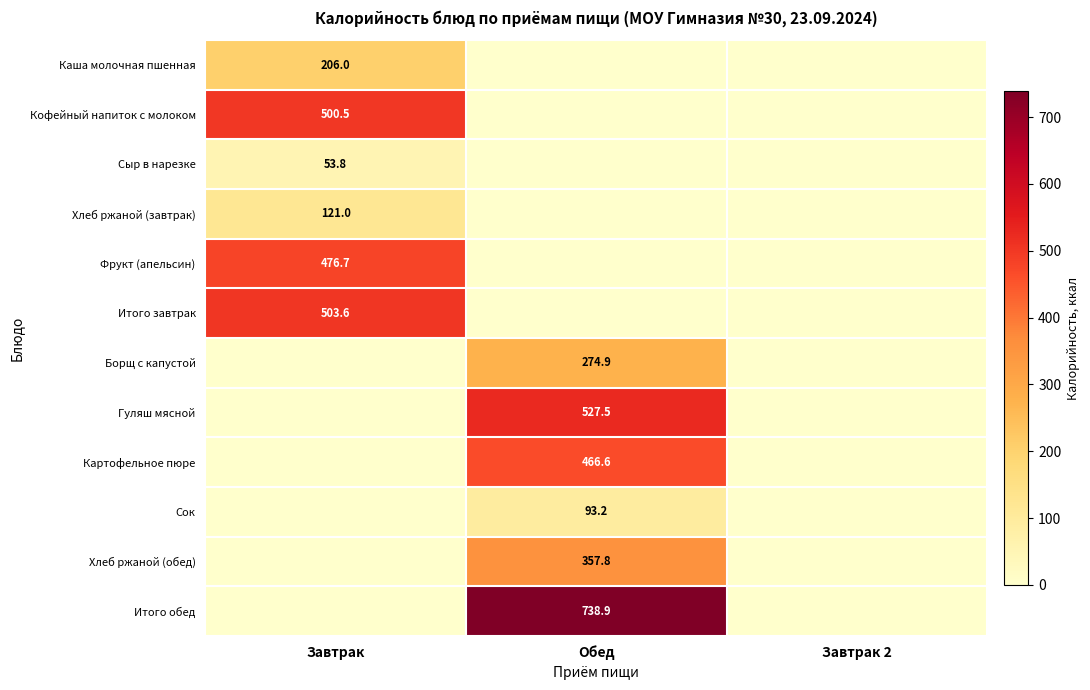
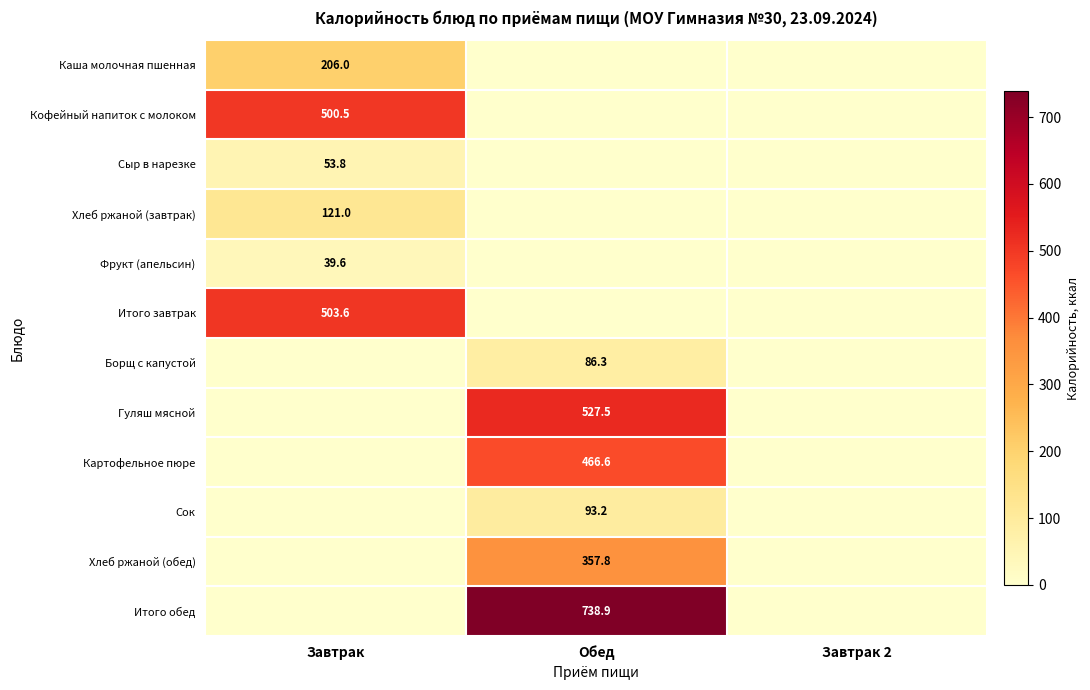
  {
    "Каша молочная пшенная": {
      "Завтрак": 206.0
    },
    "Кофейный напиток с молоком": {
      "Завтрак": 500.5
    },
    "Сыр в нарезке": {
      "Завтрак": 53.8
    },
    "Хлеб ржаной (завтрак)": {
      "Завтрак": 121.0
    },
    "Фрукт (апельсин)": {
-     "Завтрак": 476.7
+     "Завтрак": 39.6
    },
    "Итого завтрак": {
      "Завтрак": 503.6
    },
    "Борщ с капустой": {
-     "Обед": 274.9
+     "Обед": 86.3
    },
    "Гуляш мясной": {
      "Обед": 527.5
    },
    "Картофельное пюре": {
      "Обед": 466.6
    },
    "Сок": {
      "Обед": 93.2
    },
    "Хлеб ржаной (обед)": {
      "Обед": 357.8
    },
    "Итого обед": {
      "Обед": 738.9
    }
  }
